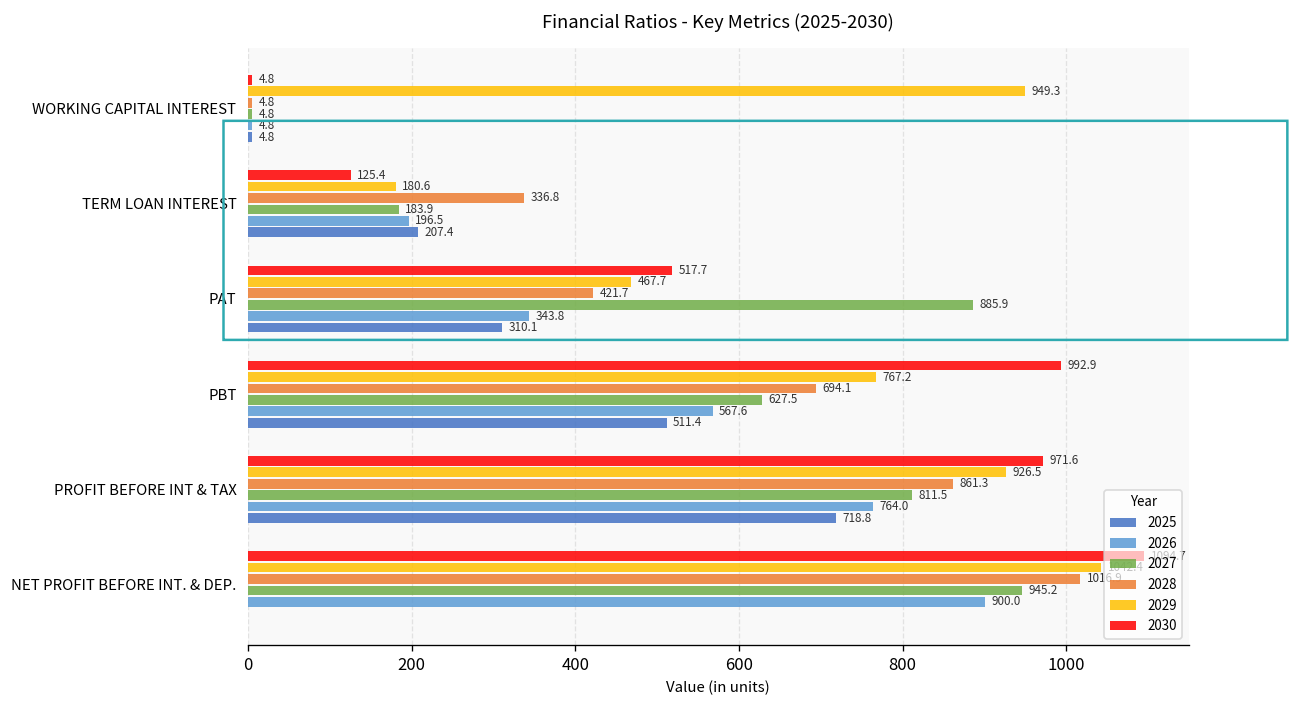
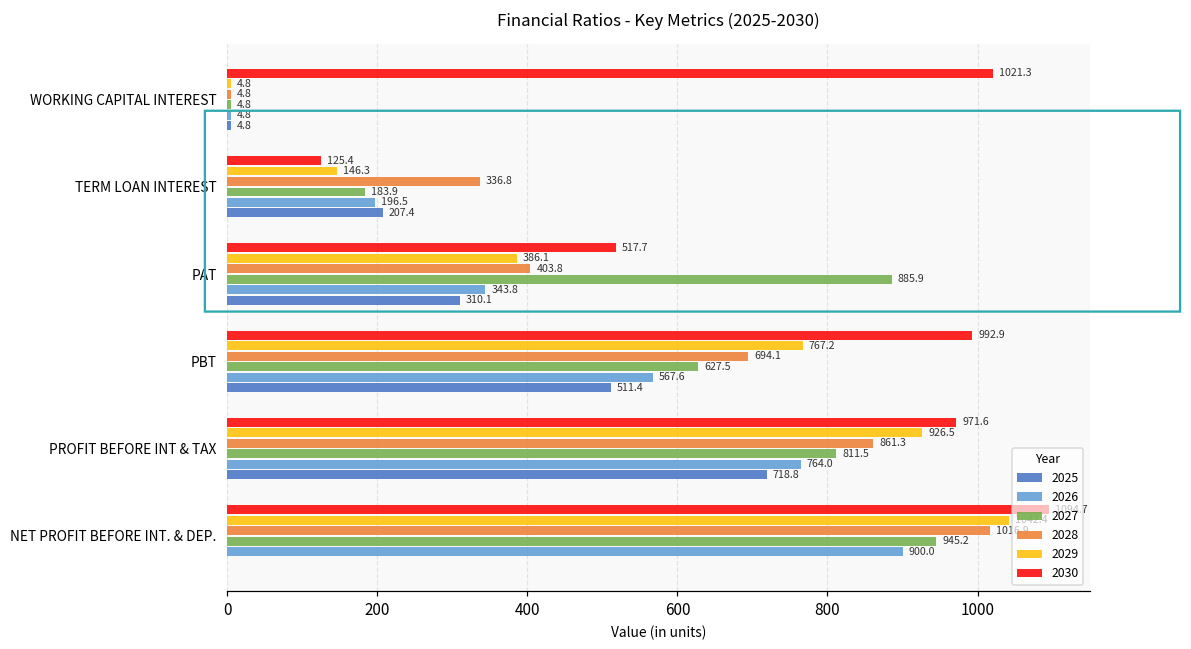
  {
    "2027": {
      "WORKING CAPITAL INTEREST": 4.8,
      "TERM LOAN INTEREST": 183.9,
      "PAT": 885.9,
      "PBT": 627.5,
      "PROFIT BEFORE INT & TAX": 811.5,
      "NET PROFIT BEFORE INT. & DEP.": 945.2
    },
    "2028": {
      "WORKING CAPITAL INTEREST": 4.8,
      "TERM LOAN INTEREST": 336.8,
-     "PAT": 421.7,
+     "PAT": 403.8,
      "PBT": 694.1,
      "PROFIT BEFORE INT & TAX": 861.3
    },
    "2029": {
-     "WORKING CAPITAL INTEREST": 949.3,
-     "TERM LOAN INTEREST": 180.6,
-     "PAT": 467.7,
+     "WORKING CAPITAL INTEREST": 4.8,
+     "TERM LOAN INTEREST": 146.3,
+     "PAT": 386.1,
      "PBT": 767.2,
      "PROFIT BEFORE INT & TAX": 926.5
    },
    "2030": {
-     "WORKING CAPITAL INTEREST": 4.8,
+     "WORKING CAPITAL INTEREST": 1021.3,
      "TERM LOAN INTEREST": 125.4,
      "PAT": 517.7,
      "PBT": 992.9,
      "PROFIT BEFORE INT & TAX": 971.6
    }
  }
